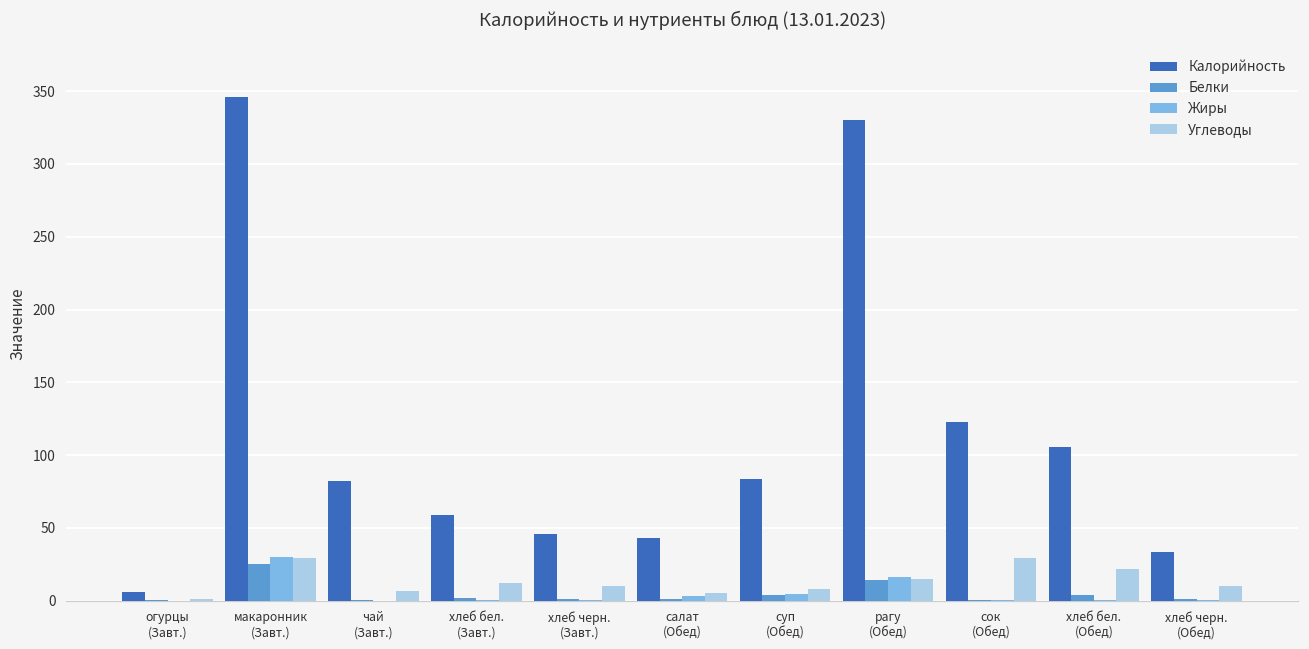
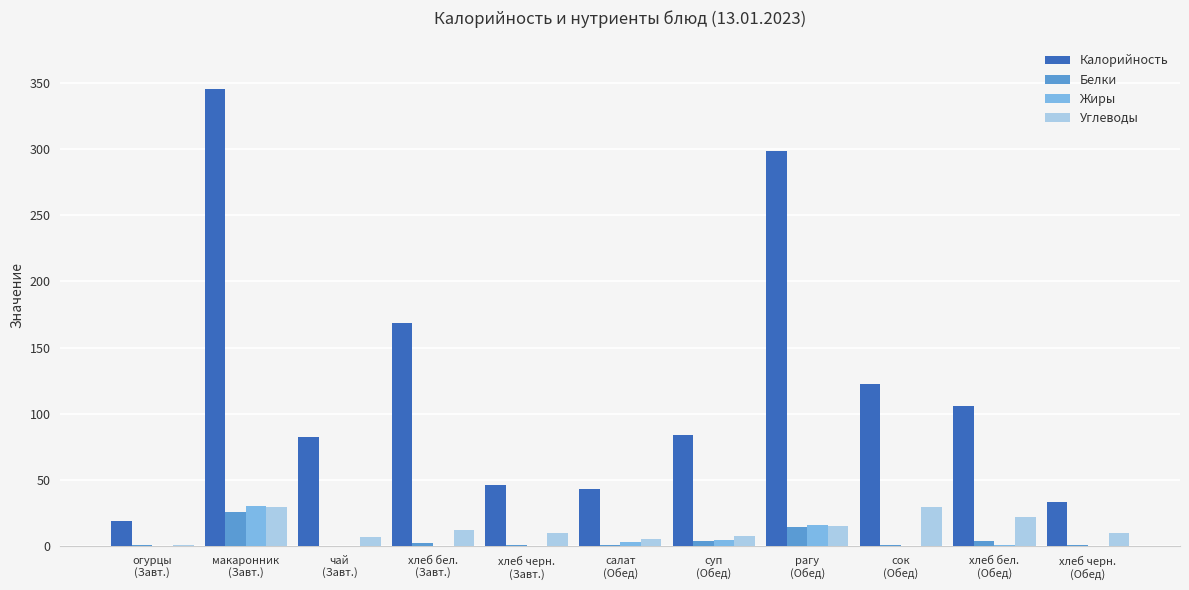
  {
    "Калорийность": {
-     "огурцы (Завт.)": 6,
+     "огурцы (Завт.)": 19,
      "макаронник (Завт.)": 346,
      "чай (Завт.)": 83,
-     "хлеб бел. (Завт.)": 59,
+     "хлеб бел. (Завт.)": 169,
      "хлеб черн. (Завт.)": 46,
      "салат (Обед)": 43,
      "суп (Обед)": 84,
-     "рагу (Обед)": 330,
+     "рагу (Обед)": 298,
      "сок (Обед)": 123,
      "хлеб бел. (Обед)": 106,
      "хлеб черн. (Обед)": 34
    }
  }
